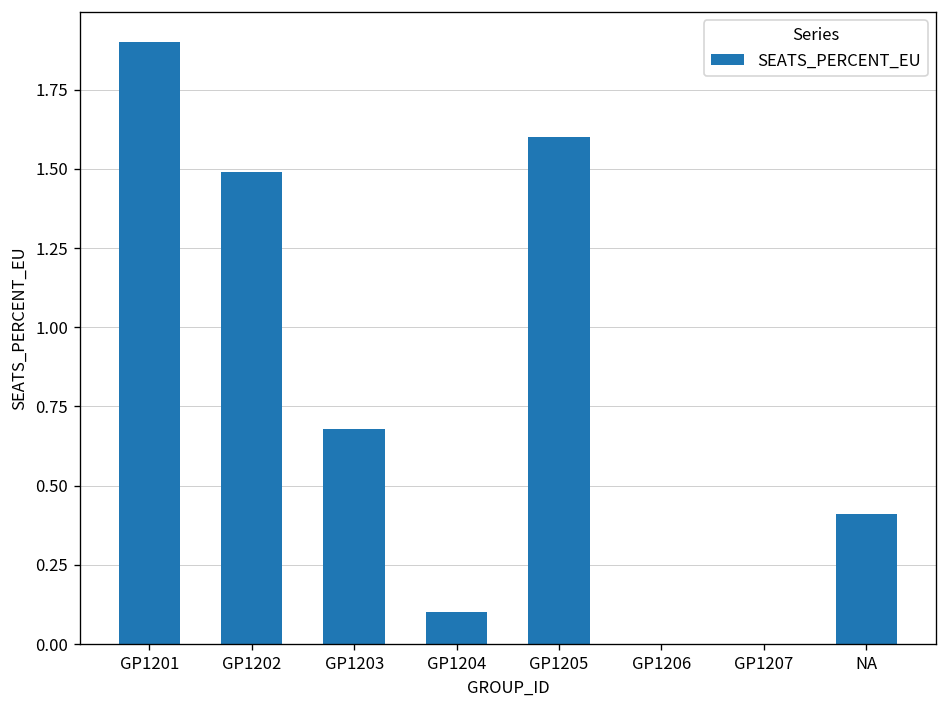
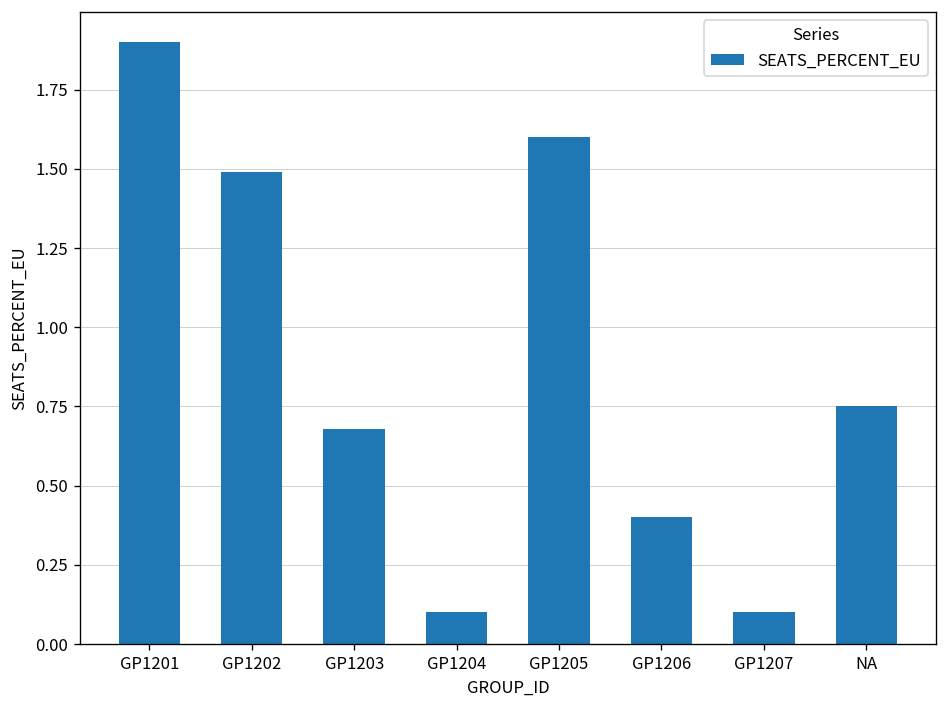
  {
    "GP1201": 1.90,
    "GP1202": 1.49,
    "GP1203": 0.68,
    "GP1204": 0.10,
    "GP1205": 1.60,
-   "GP1206": 0.0,
-   "GP1207": 0.0,
-   "NA": 0.41
+   "GP1206": 0.4,
+   "GP1207": 0.1,
+   "NA": 0.75
  }
